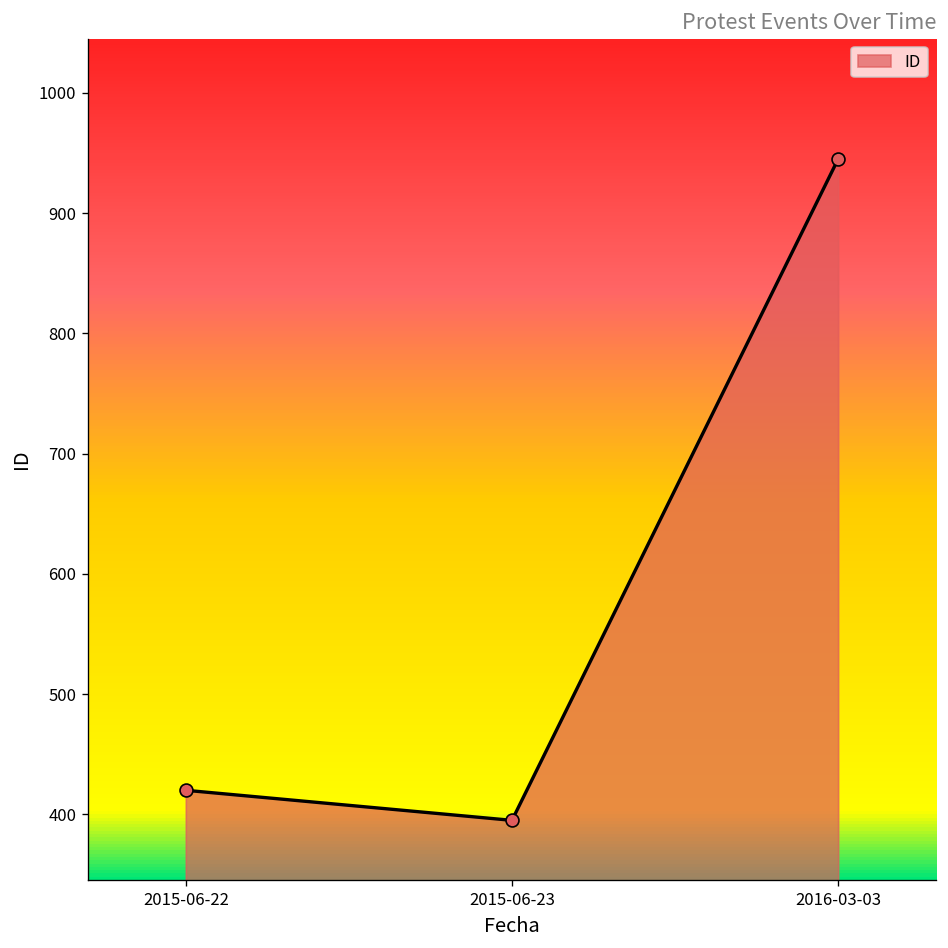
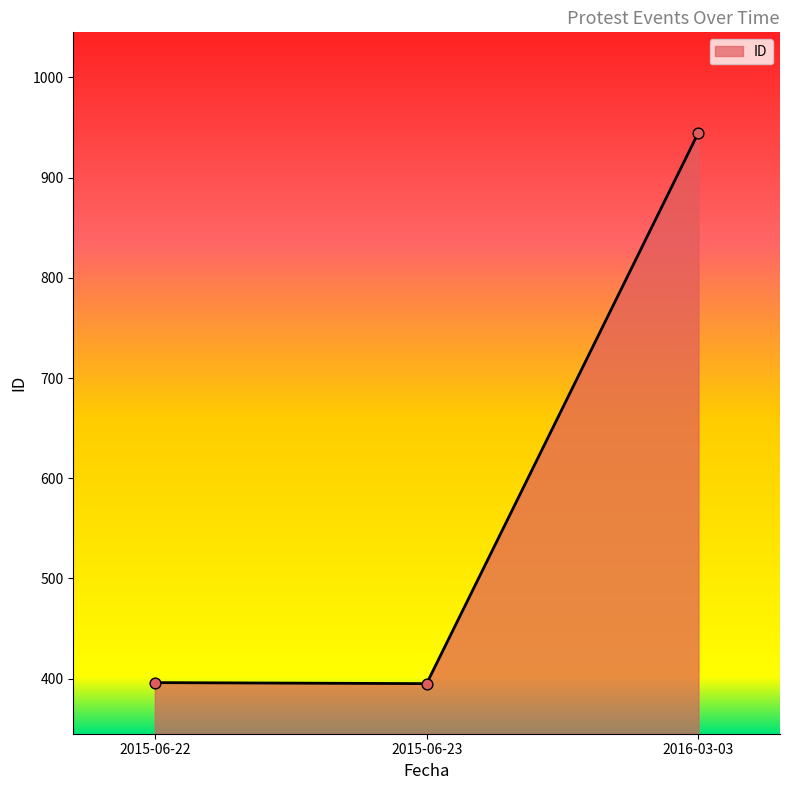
  {
-   "2015-06-22": 420,
+   "2015-06-22": 396,
    "2015-06-23": 395,
    "2016-03-03": 945
  }
